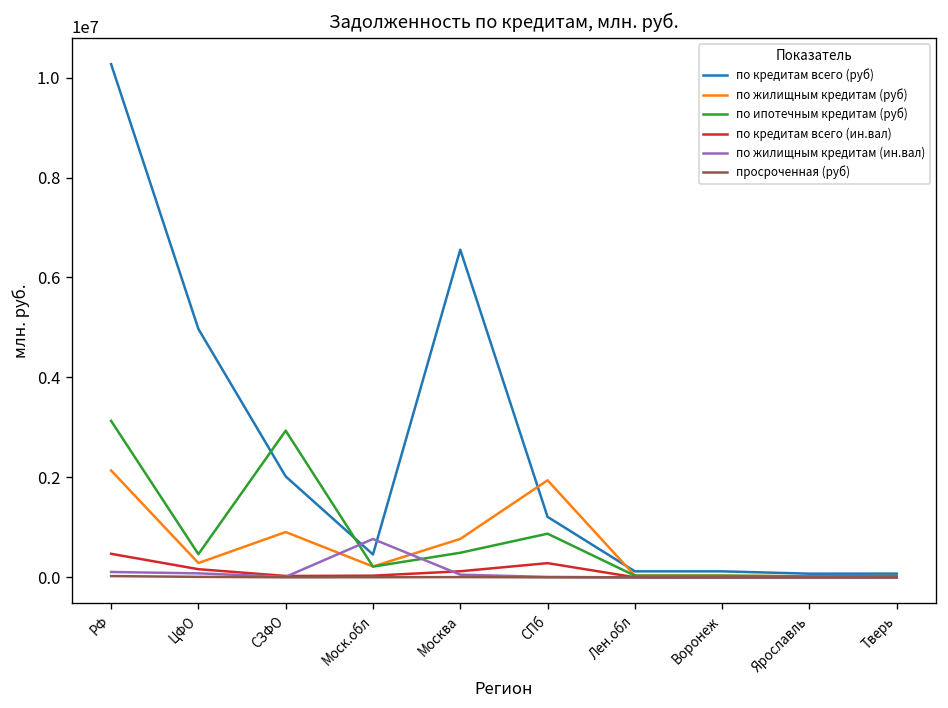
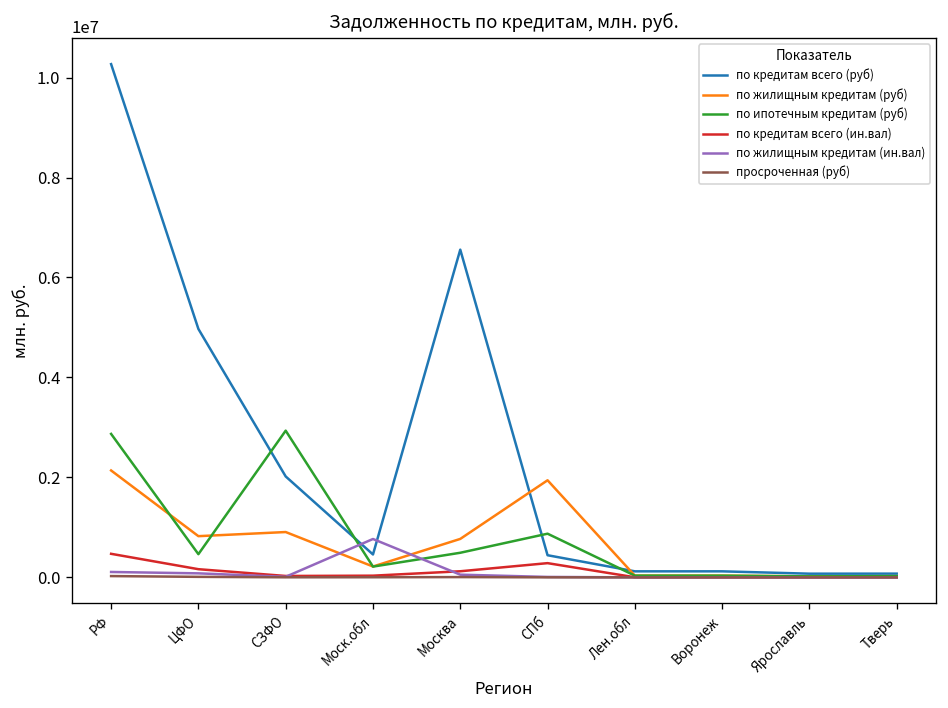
  {
    "по кредитам всего (руб)": {
      "РФ": 10300000,
      "ЦФО": 5000000,
      "СЗФО": 2000000,
      "Моск.обл": 500000,
      "Москва": 6600000,
-     "СПб": 1200000,
+     "СПб": 400000,
      "Лен.обл": 100000,
      "Воронеж": 100000
    },
    "по жилищным кредитам (руб)": {
      "РФ": 2100000,
-     "ЦФО": 300000,
+     "ЦФО": 800000,
      "СЗФО": 900000,
      "Москва": 800000,
      "СПб": 1900000
    },
    "по ипотечным кредитам (руб)": {
-     "РФ": 3100000,
+     "РФ": 2900000,
      "ЦФО": 500000,
      "СЗФО": 2900000,
      "Москва": 500000,
      "СПб": 900000
    },
    "по кредитам всего (ин.вал)": {
      "РФ": 500000,
      "ЦФО": 200000,
      "Москва": 100000,
      "СПб": 300000
    },
    "по жилищным кредитам (ин.вал)": {
      "РФ": 100000,
      "ЦФО": 100000,
      "Моск.обл": 800000
    },
    "просроченная (руб)": {
      "РФ": 0,
      "ЦФО": 0
    }
  }
